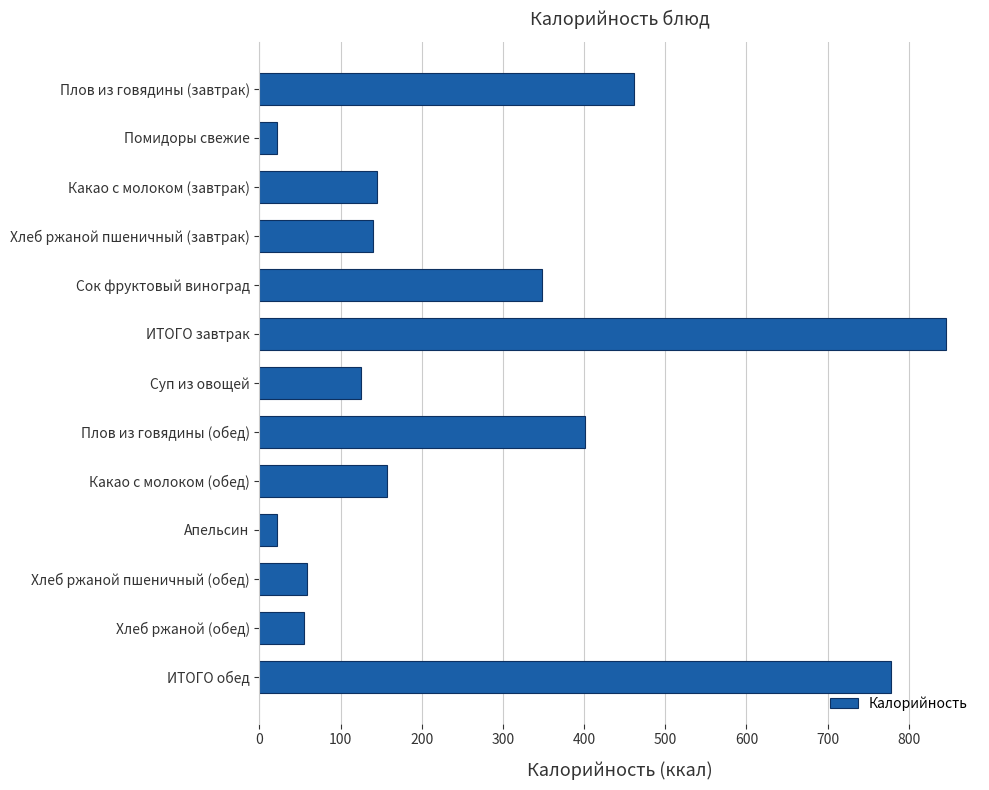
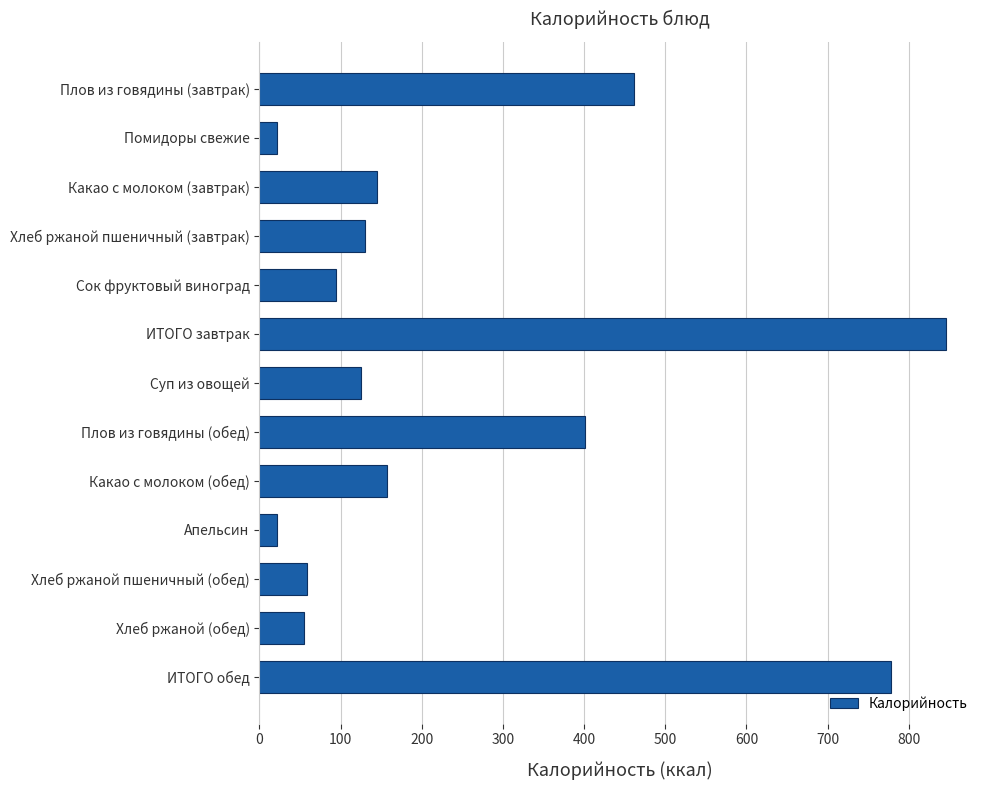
  {
    "Плов из говядины (завтрак)": 460,
    "Помидоры свежие": 20,
    "Какао с молоком (завтрак)": 150,
-   "Хлеб ржаной пшеничный (завтрак)": 140,
-   "Сок фруктовый виноград": 350,
+   "Хлеб ржаной пшеничный (завтрак)": 130,
+   "Сок фруктовый виноград": 90,
    "ИТОГО завтрак": 850,
    "Суп из овощей": 130,
    "Плов из говядины (обед)": 400,
    "Какао с молоком (обед)": 160,
    "Апельсин": 20,
    "Хлеб ржаной пшеничный (обед)": 60,
    "Хлеб ржаной (обед)": 50,
    "ИТОГО обед": 780
  }
